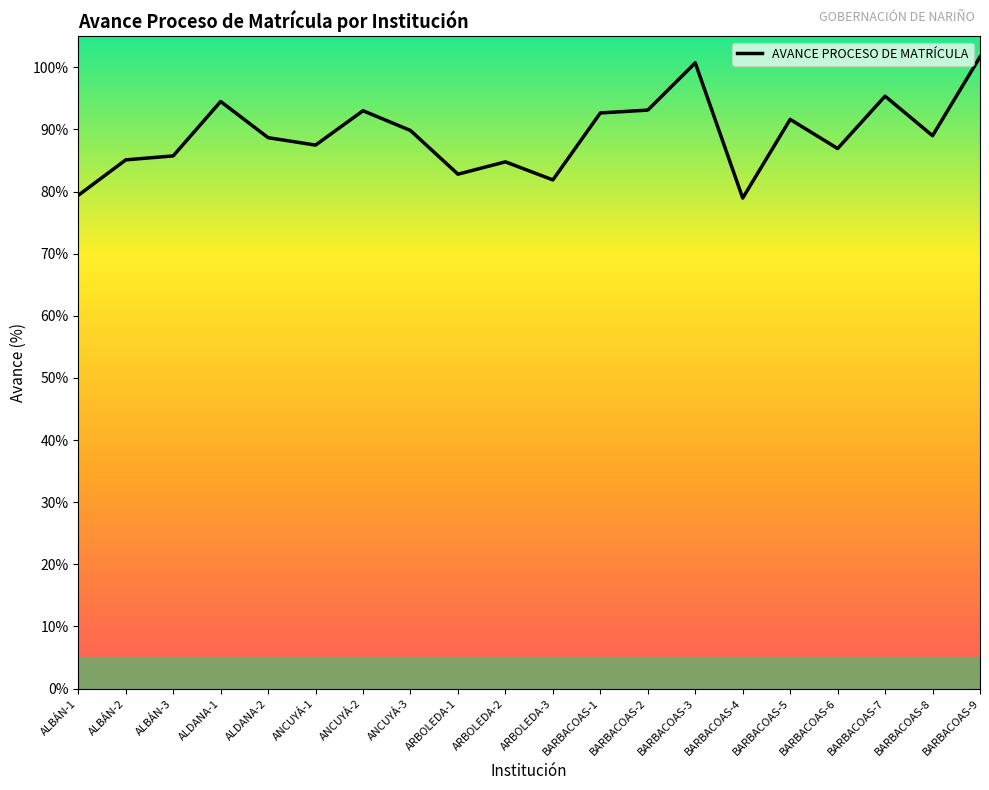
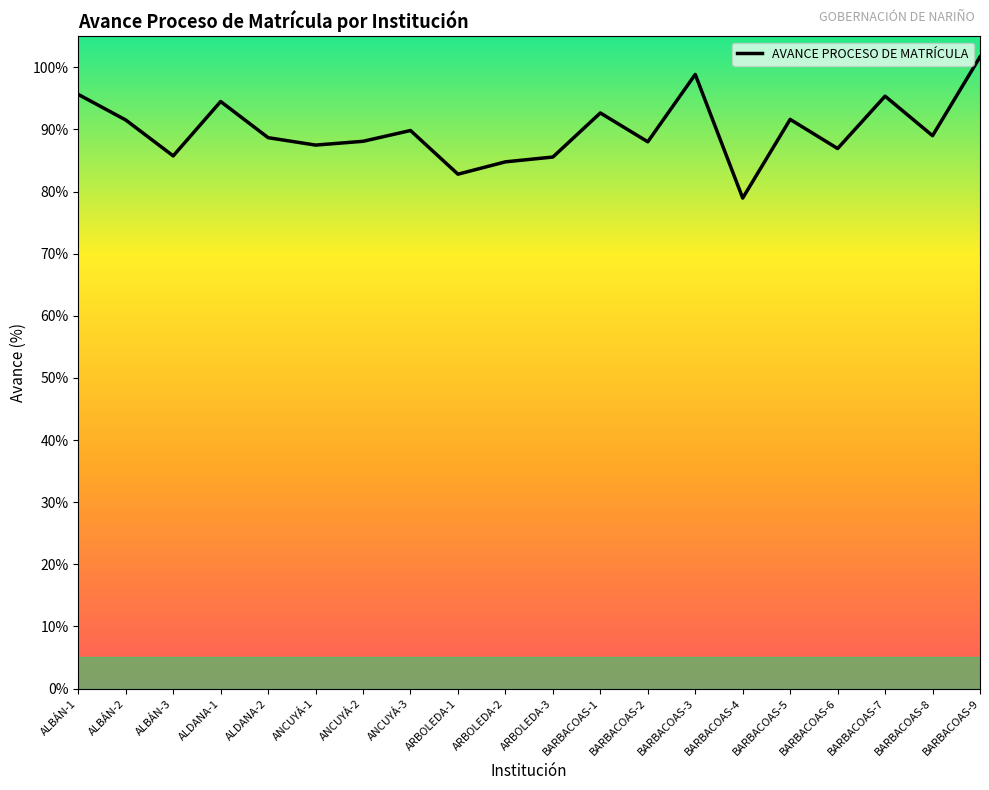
  {
-   "ALBÁN-1": "79%",
-   "ALBÁN-2": "85%",
+   "ALBÁN-1": "96%",
+   "ALBÁN-2": "92%",
    "ALBÁN-3": "86%",
    "ALDANA-1": "95%",
    "ALDANA-2": "89%",
    "ANCUYÁ-1": "87%",
-   "ANCUYÁ-2": "93%",
+   "ANCUYÁ-2": "88%",
    "ANCUYÁ-3": "90%",
    "ARBOLEDA-1": "83%",
    "ARBOLEDA-2": "85%",
-   "ARBOLEDA-3": "82%",
+   "ARBOLEDA-3": "86%",
    "BARBACOAS-1": "93%",
-   "BARBACOAS-2": "93%",
-   "BARBACOAS-3": "101%",
+   "BARBACOAS-2": "88%",
+   "BARBACOAS-3": "99%",
    "BARBACOAS-4": "79%",
    "BARBACOAS-5": "92%",
    "BARBACOAS-6": "87%",
    "BARBACOAS-7": "95%",
    "BARBACOAS-8": "89%",
    "BARBACOAS-9": "102%"
  }
